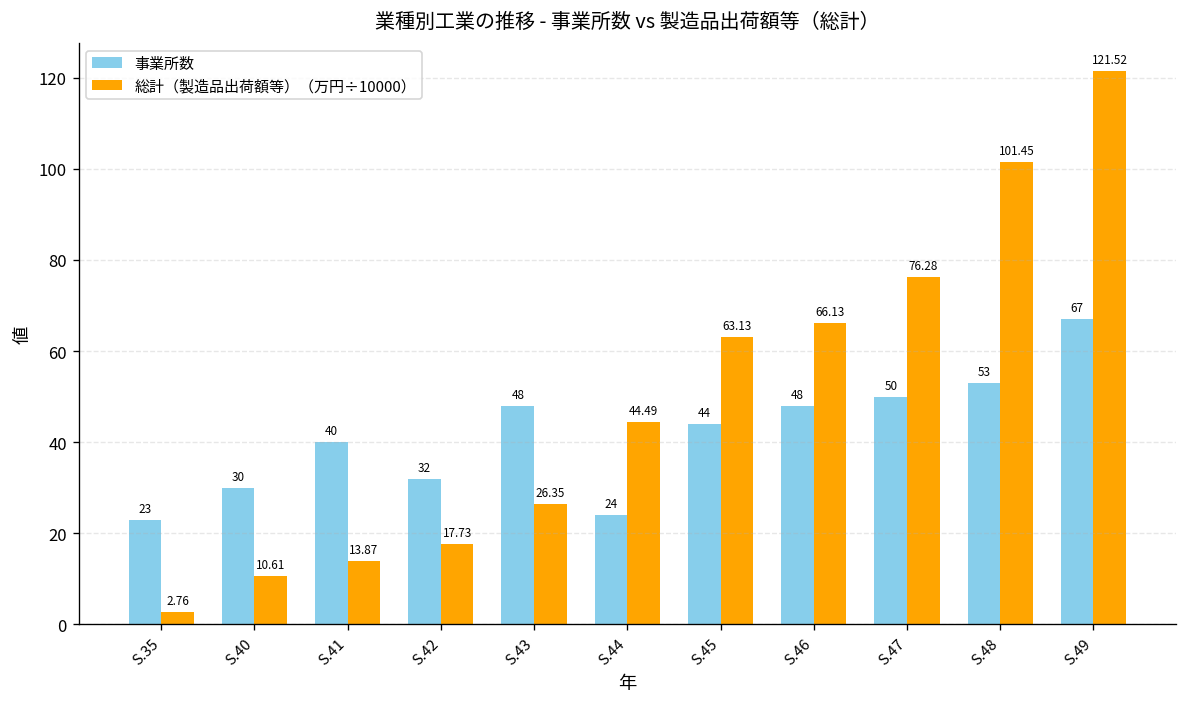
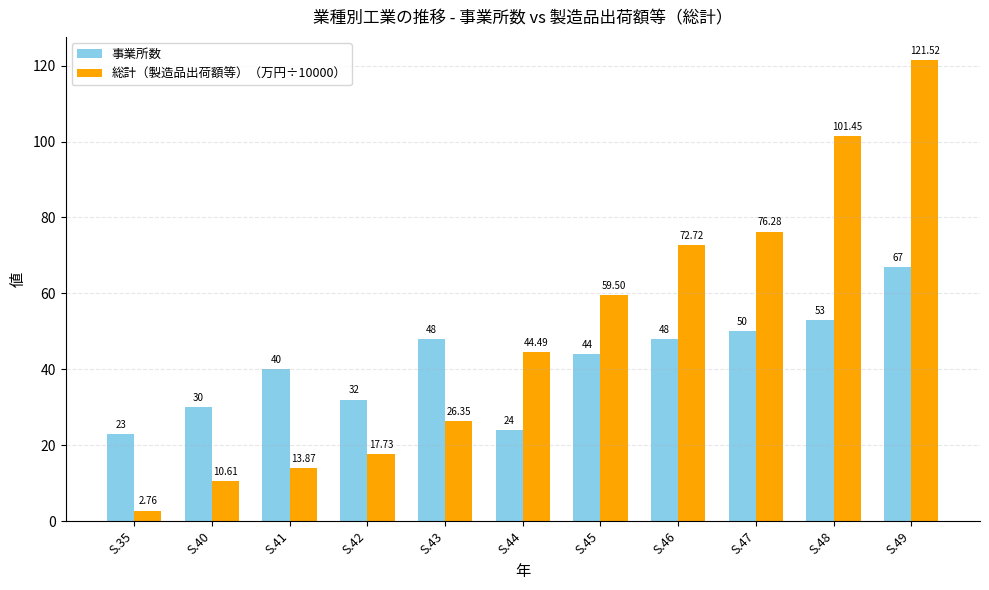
  {
    "事業所数": {
      "S.35": 23,
      "S.40": 30,
      "S.41": 40,
      "S.42": 32,
      "S.43": 48,
      "S.44": 24,
      "S.45": 44,
      "S.46": 48,
      "S.47": 50,
      "S.48": 53,
      "S.49": 67
    },
    "総計（製造品出荷額等）（万円÷10000）": {
      "S.35": 2.76,
      "S.40": 10.61,
      "S.41": 13.87,
      "S.42": 17.73,
      "S.43": 26.35,
      "S.44": 44.49,
-     "S.45": 63.13,
-     "S.46": 66.13,
+     "S.45": 59.50,
+     "S.46": 72.72,
      "S.47": 76.28,
      "S.48": 101.45,
      "S.49": 121.52
    }
  }
